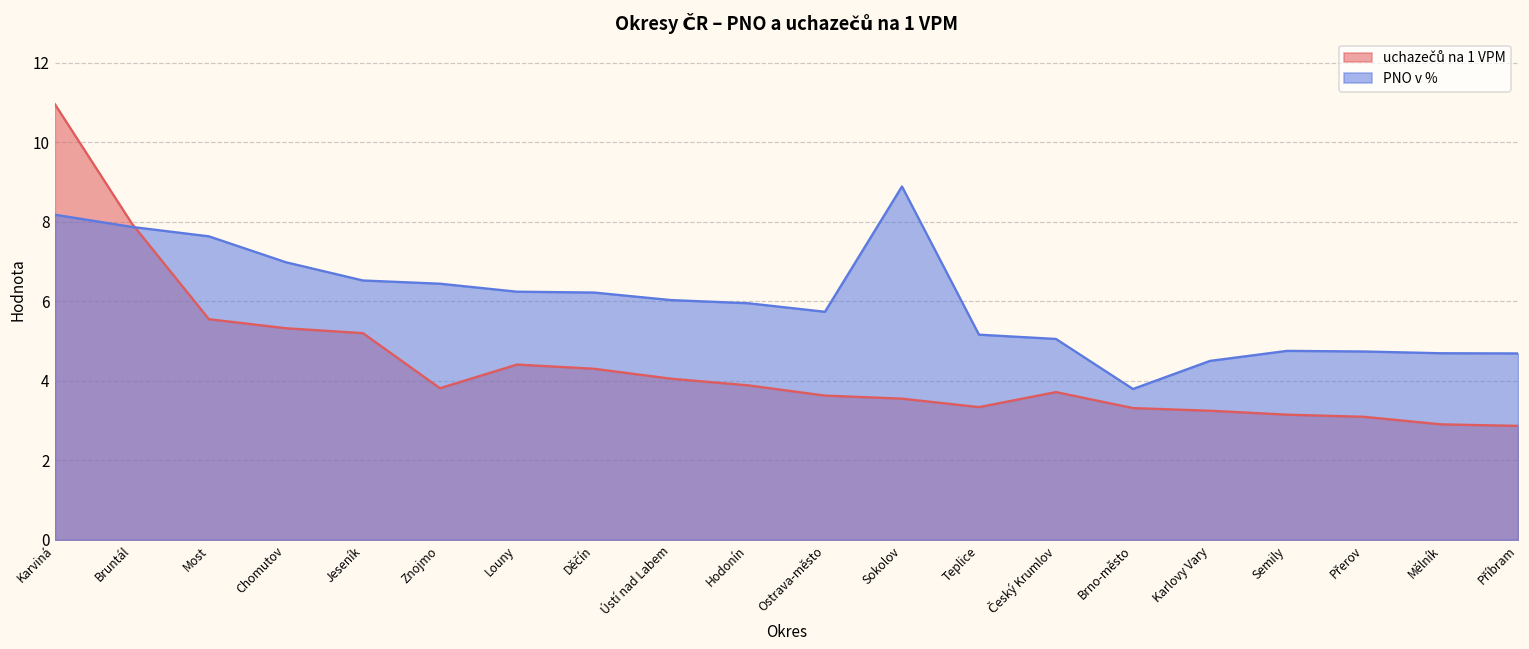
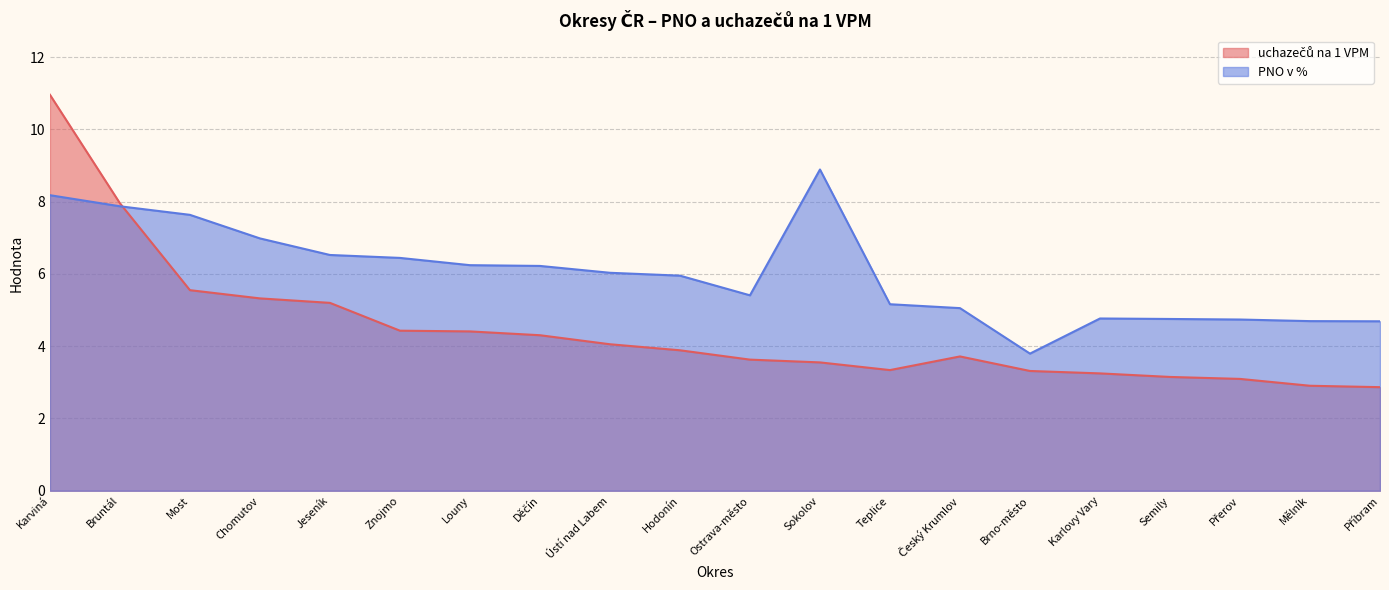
  {
    "uchazečů na 1 VPM": {
      "Karviná": 11.0,
      "Bruntál": 8.0,
      "Most": 5.6,
      "Chomutov": 5.3,
      "Jeseník": 5.2,
-     "Znojmo": 3.8,
+     "Znojmo": 4.4,
      "Louny": 4.4,
      "Děčín": 4.3,
      "Ústí nad Labem": 4.1,
      "Hodonín": 3.9,
      "Ostrava-město": 3.6,
      "Sokolov": 3.6,
      "Teplice": 3.3,
      "Český Krumlov": 3.7,
      "Brno-město": 3.3,
      "Karlovy Vary": 3.2,
      "Semily": 3.2,
      "Přerov": 3.1,
      "Mělník": 2.9,
      "Příbram": 2.9
    },
    "PNO v %": {
      "Karviná": 8.2,
      "Bruntál": 7.9,
      "Most": 7.6,
      "Chomutov": 7.0,
      "Jeseník": 6.5,
      "Znojmo": 6.4,
      "Louny": 6.2,
      "Děčín": 6.2,
      "Ústí nad Labem": 6.0,
      "Hodonín": 6.0,
-     "Ostrava-město": 5.7,
+     "Ostrava-město": 5.4,
      "Sokolov": 8.9,
      "Teplice": 5.2,
      "Český Krumlov": 5.1,
      "Brno-město": 3.8,
-     "Karlovy Vary": 4.5,
+     "Karlovy Vary": 4.8,
      "Semily": 4.8,
      "Přerov": 4.7,
      "Mělník": 4.7,
      "Příbram": 4.7
    }
  }
